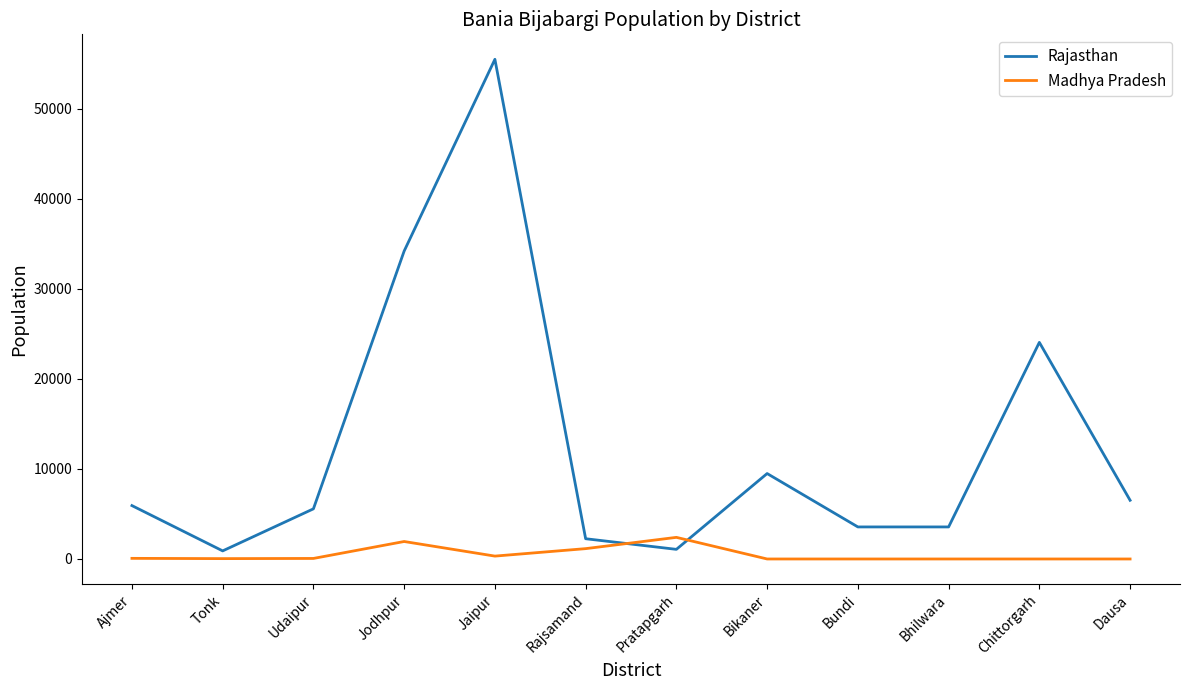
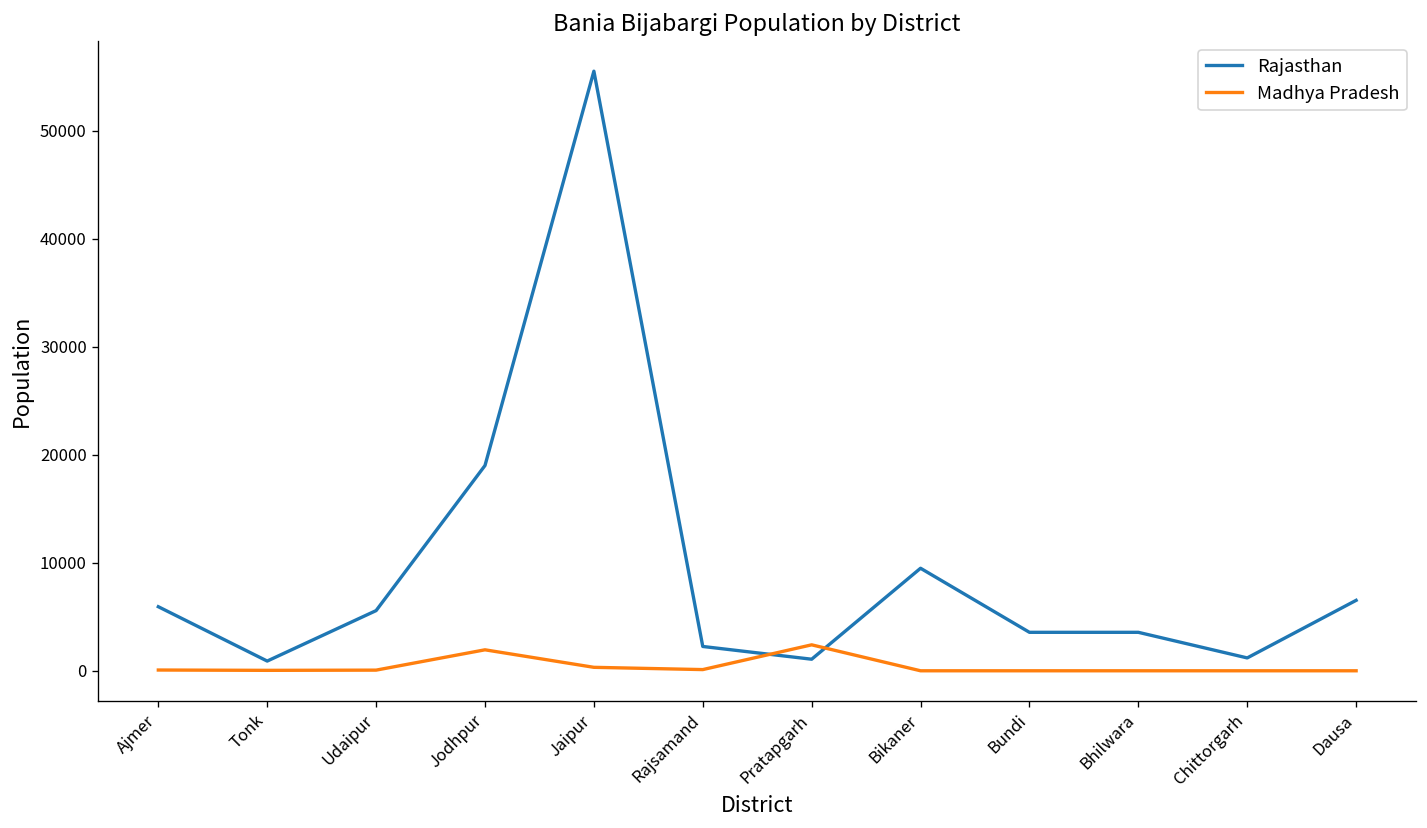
  {
    "Rajasthan": {
      "Ajmer": 6000,
      "Tonk": 1000,
      "Udaipur": 6000,
-     "Jodhpur": 34000,
+     "Jodhpur": 19000,
      "Jaipur": 56000,
      "Rajsamand": 2000,
      "Pratapgarh": 1000,
      "Bikaner": 9000,
      "Bundi": 4000,
      "Bhilwara": 4000,
-     "Chittorgarh": 24000,
+     "Chittorgarh": 1000,
      "Dausa": 7000
    },
    "Madhya Pradesh": {
      "Ajmer": 0,
      "Tonk": 0,
      "Udaipur": 0,
      "Jodhpur": 2000,
      "Jaipur": 0,
-     "Rajsamand": 1000,
+     "Rajsamand": 0,
      "Pratapgarh": 2000,
      "Bikaner": 0,
      "Bundi": 0,
      "Bhilwara": 0,
      "Chittorgarh": 0,
      "Dausa": 0
    }
  }
